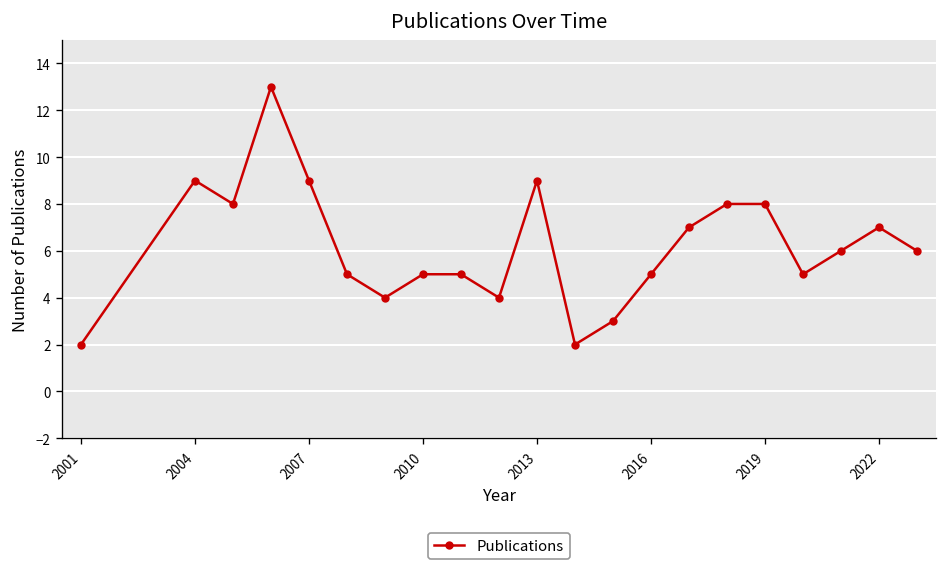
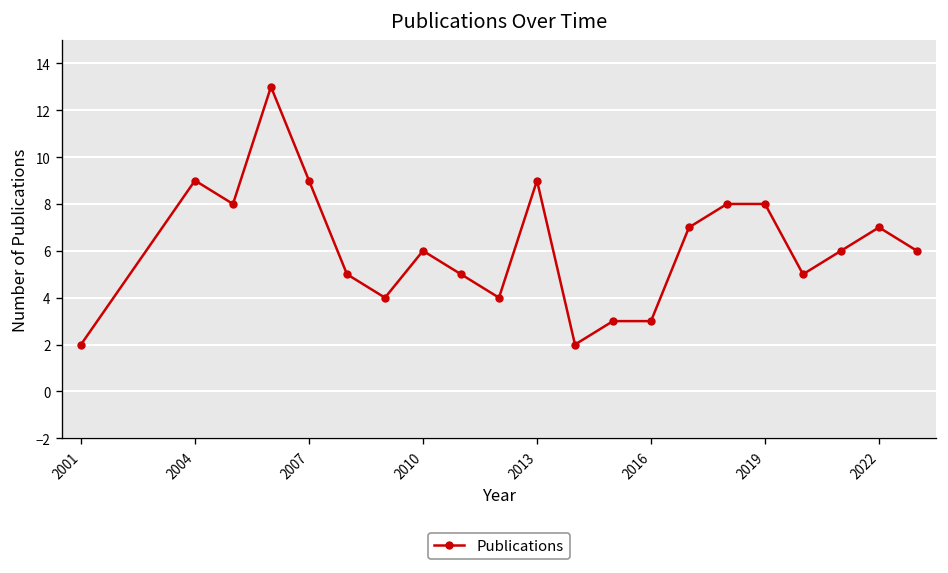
  {
    "2001": 2,
    "2004": 9,
    "2007": 9,
-   "2010": 5,
+   "2010": 6,
    "2013": 9,
-   "2016": 5,
+   "2016": 3,
    "2019": 8,
    "2022": 7
  }
